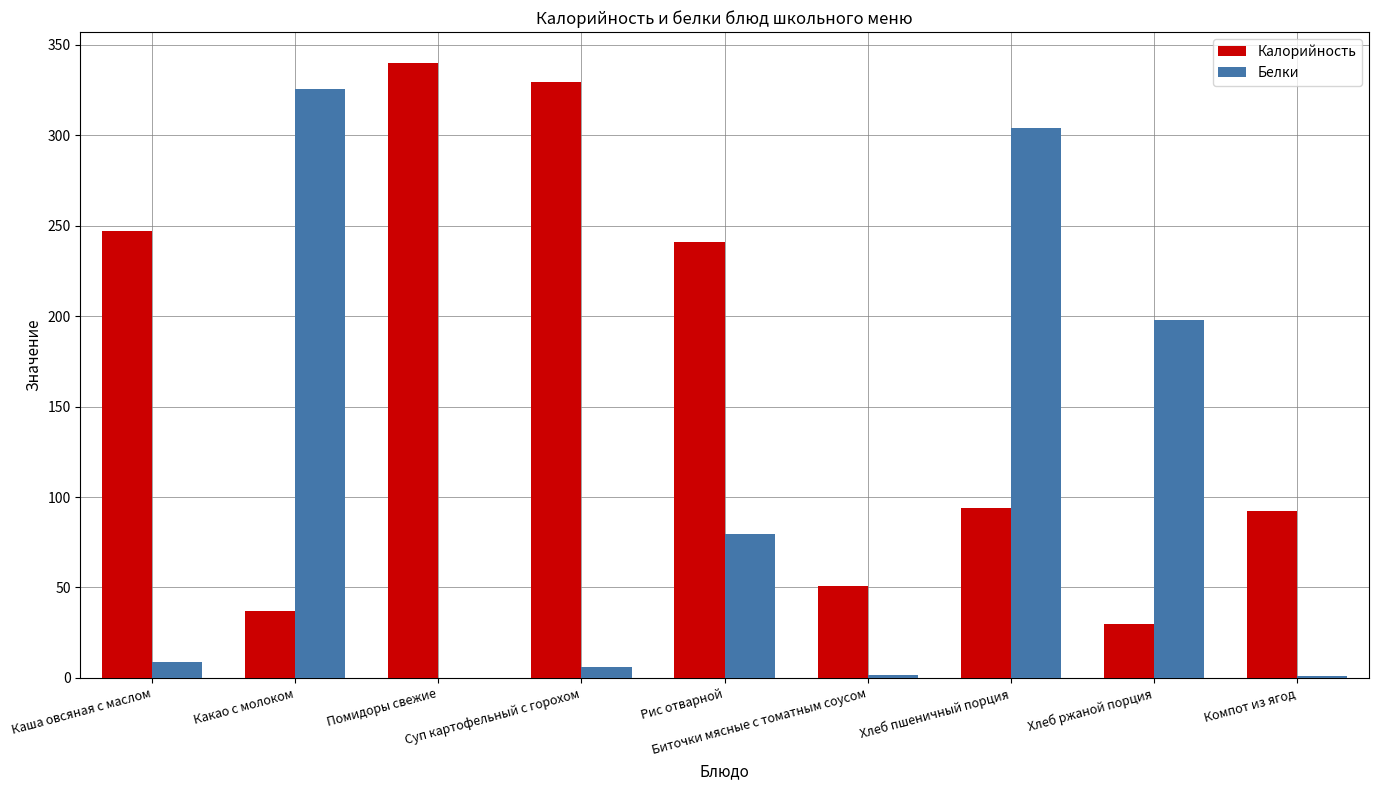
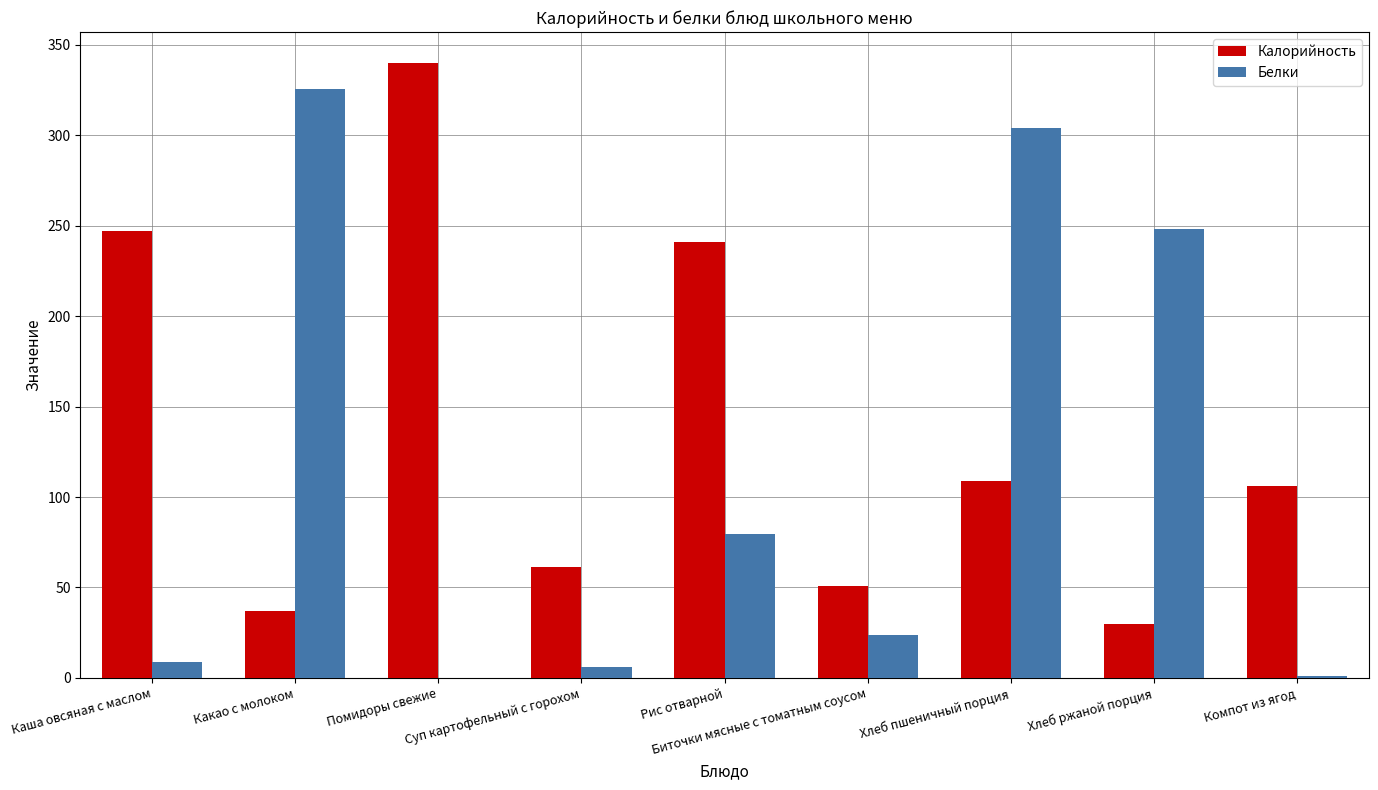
  {
    "Калорийность": {
      "Каша овсяная с маслом": 247,
      "Какао с молоком": 37,
      "Помидоры свежие": 340,
-     "Суп картофельный с горохом": 330,
+     "Суп картофельный с горохом": 62,
      "Рис отварной": 241,
      "Биточки мясные с томатным соусом": 51,
-     "Хлеб пшеничный порция": 94,
+     "Хлеб пшеничный порция": 109,
      "Хлеб ржаной порция": 30,
-     "Компот из ягод": 92
+     "Компот из ягод": 106
    },
    "Белки": {
      "Каша овсяная с маслом": 9,
      "Какао с молоком": 326,
      "Суп картофельный с горохом": 6,
      "Рис отварной": 79,
-     "Биточки мясные с томатным соусом": 2,
+     "Биточки мясные с томатным соусом": 24,
      "Хлеб пшеничный порция": 304,
-     "Хлеб ржаной порция": 198
+     "Хлеб ржаной порция": 248
    }
  }
